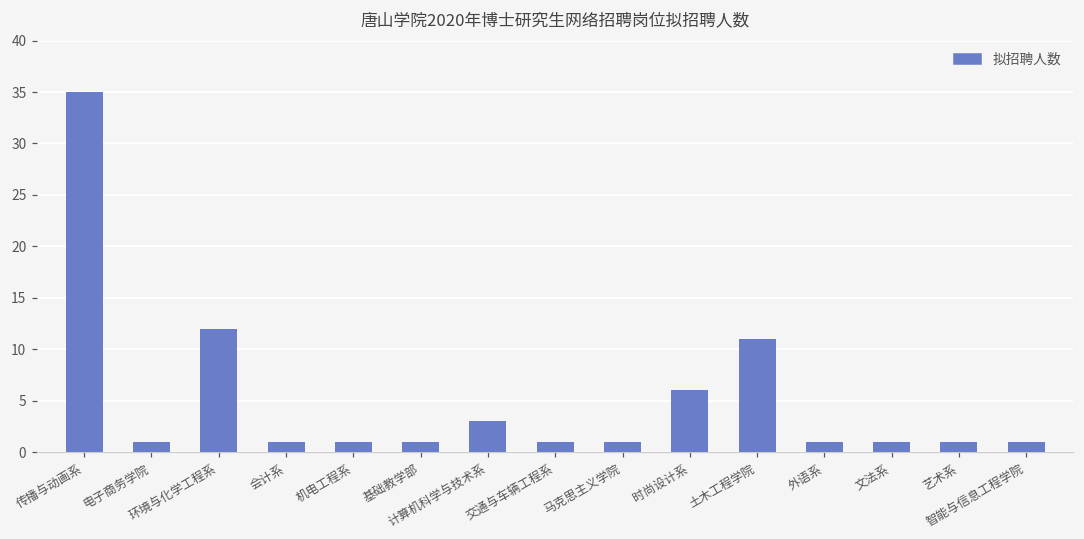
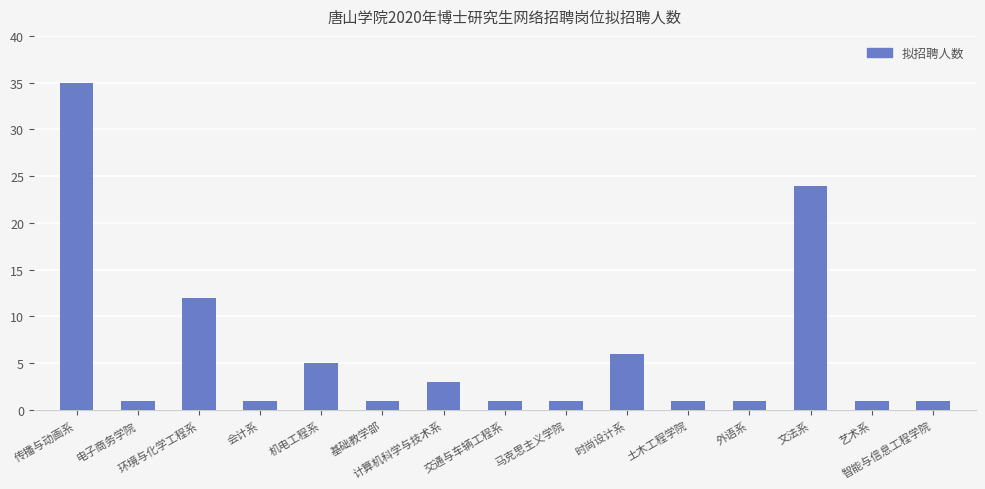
  {
    "传播与动画系": 35,
    "电子商务学院": 1,
    "环境与化学工程系": 12,
    "会计系": 1,
-   "机电工程系": 1,
+   "机电工程系": 5,
    "基础教学部": 1,
    "计算机科学与技术系": 3,
    "交通与车辆工程系": 1,
    "马克思主义学院": 1,
    "时尚设计系": 6,
-   "土木工程学院": 11,
+   "土木工程学院": 1,
    "外语系": 1,
-   "文法系": 1,
+   "文法系": 24,
    "艺术系": 1,
    "智能与信息工程学院": 1
  }
